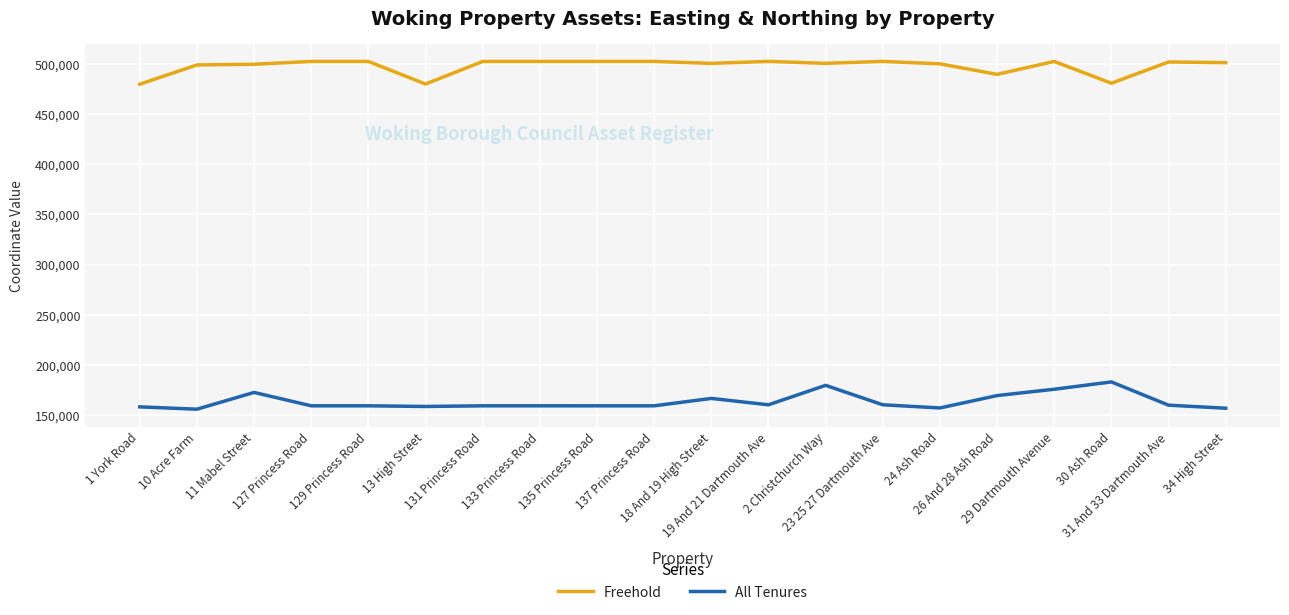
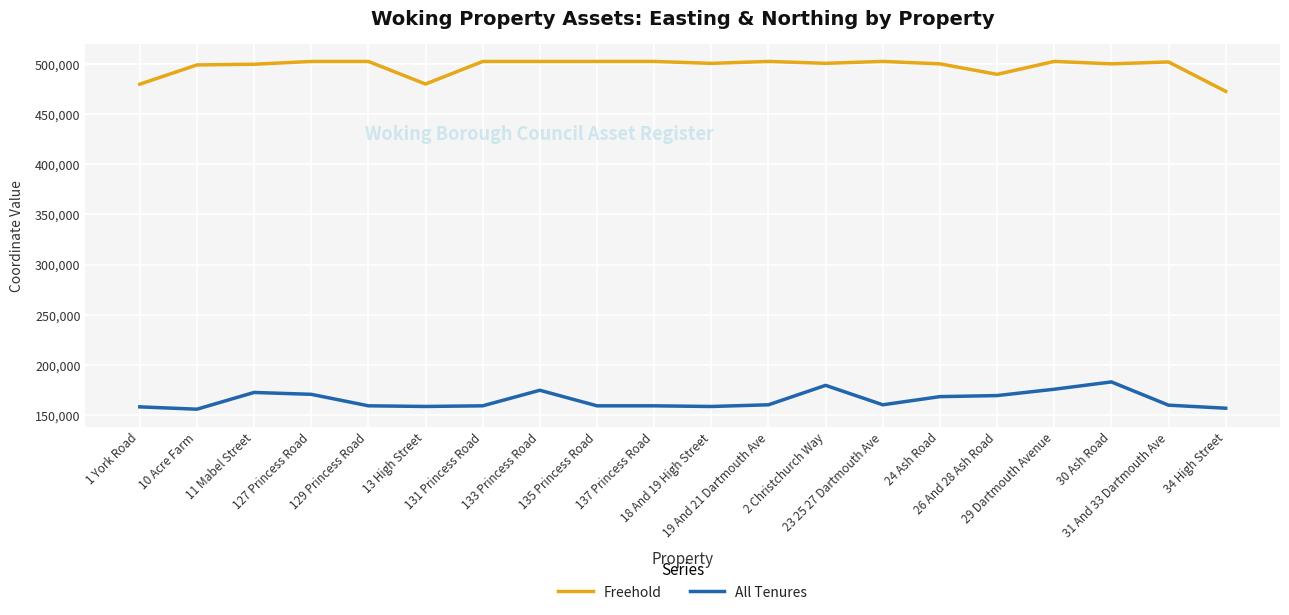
  {
    "Freehold": {
      "1 York Road": "480,000",
      "10 Acre Farm": "499,000",
      "11 Mabel Street": "500,000",
      "127 Princess Road": "502,000",
      "129 Princess Road": "502,000",
      "13 High Street": "480,000",
      "131 Princess Road": "502,000",
      "133 Princess Road": "502,000",
      "135 Princess Road": "502,000",
      "137 Princess Road": "502,000",
      "18 And 19 High Street": "501,000",
      "19 And 21 Dartmouth Ave": "502,000",
      "2 Christchurch Way": "501,000",
      "23 25 27 Dartmouth Ave": "502,000",
      "24 Ash Road": "500,000",
      "26 And 28 Ash Road": "490,000",
      "29 Dartmouth Avenue": "502,000",
-     "30 Ash Road": "481,000",
+     "30 Ash Road": "500,000",
      "31 And 33 Dartmouth Ave": "502,000",
-     "34 High Street": "501,000"
+     "34 High Street": "473,000"
    },
    "All Tenures": {
      "1 York Road": "158,000",
      "10 Acre Farm": "156,000",
      "11 Mabel Street": "173,000",
-     "127 Princess Road": "159,000",
+     "127 Princess Road": "171,000",
      "129 Princess Road": "159,000",
      "13 High Street": "159,000",
      "131 Princess Road": "159,000",
-     "133 Princess Road": "159,000",
+     "133 Princess Road": "175,000",
      "135 Princess Road": "159,000",
      "137 Princess Road": "159,000",
-     "18 And 19 High Street": "167,000",
+     "18 And 19 High Street": "159,000",
      "19 And 21 Dartmouth Ave": "160,000",
      "2 Christchurch Way": "180,000",
      "23 25 27 Dartmouth Ave": "160,000",
-     "24 Ash Road": "157,000",
+     "24 Ash Road": "168,000",
      "26 And 28 Ash Road": "170,000",
      "29 Dartmouth Avenue": "176,000",
      "30 Ash Road": "183,000",
      "31 And 33 Dartmouth Ave": "160,000",
      "34 High Street": "157,000"
    }
  }
